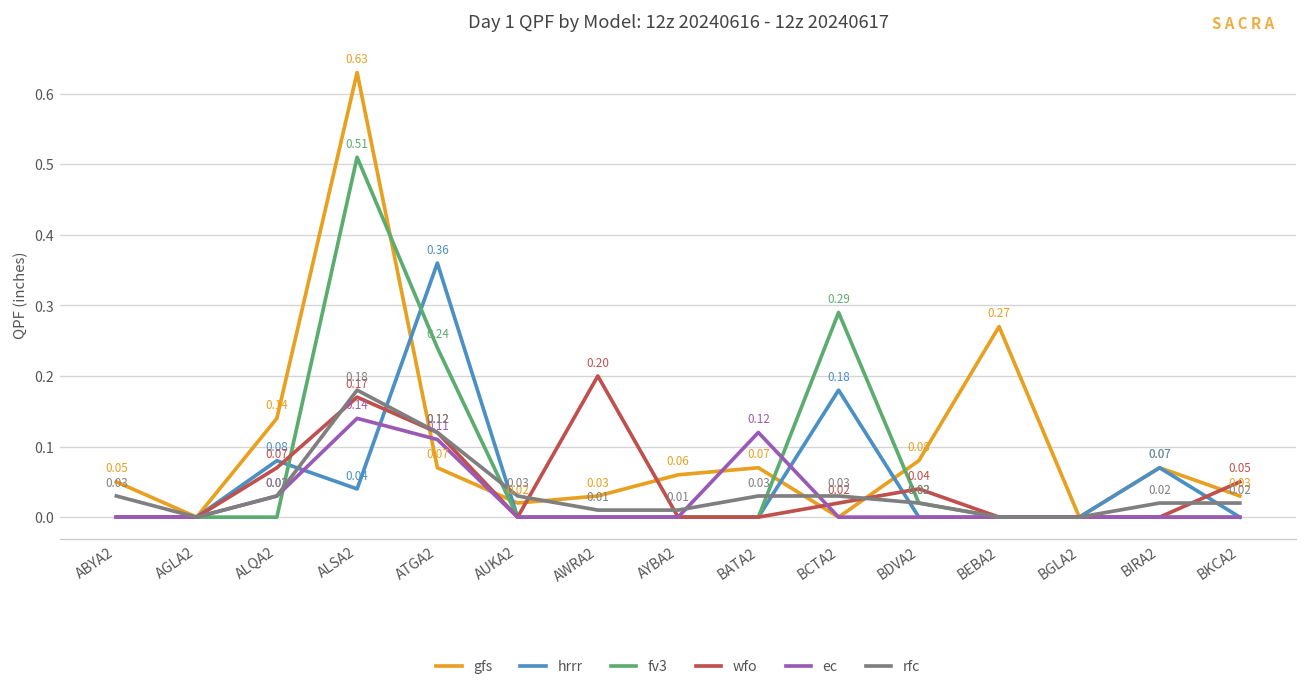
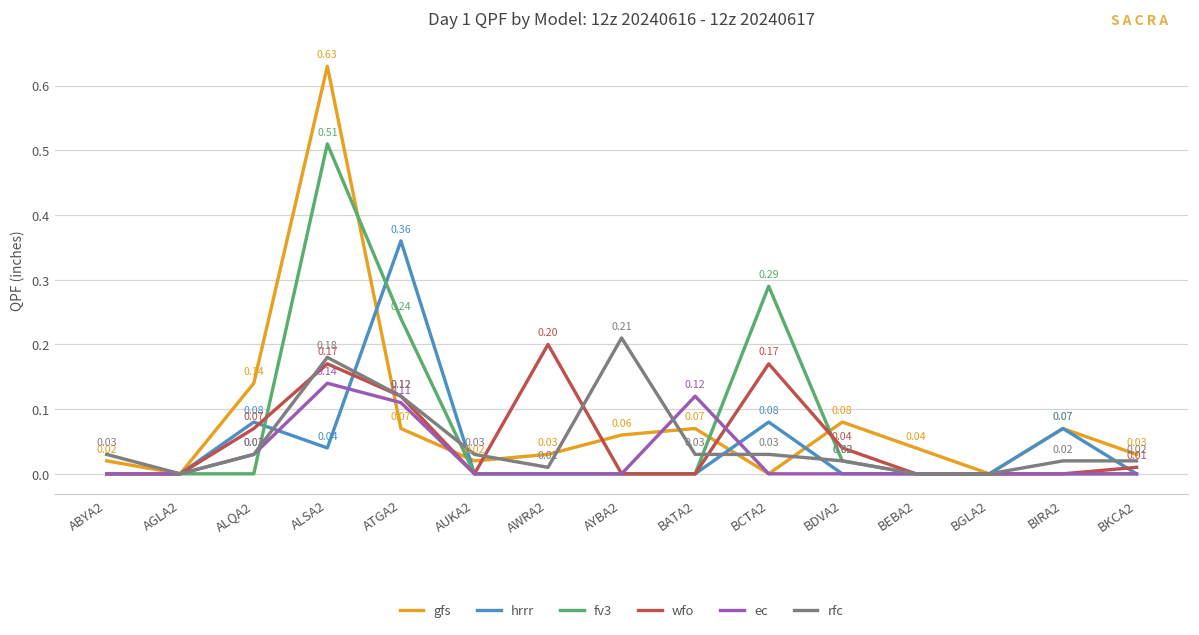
  {
    "gfs": {
-     "ABYA2": 0.05,
+     "ABYA2": 0.02,
      "ALQA2": 0.14,
      "ALSA2": 0.63,
      "ATGA2": 0.07,
      "AWRA2": 0.03,
      "AYBA2": 0.06,
      "BATA2": 0.07,
      "BDVA2": 0.08,
-     "BEBA2": 0.27
+     "BEBA2": 0.04
    },
    "hrrr": {
      "ALSA2": 0.04,
      "ATGA2": 0.36,
-     "BCTA2": 0.18
+     "BCTA2": 0.08
    },
    "fv3": {
      "ALSA2": 0.51,
      "ATGA2": 0.24,
      "BCTA2": 0.29
    },
    "wfo": {
      "AWRA2": 0.20,
-     "BCTA2": 0.02,
+     "BCTA2": 0.17,
      "BDVA2": 0.04,
-     "BKCA2": 0.05
+     "BKCA2": 0.01
    },
    "ec": {
      "BATA2": 0.12
    },
    "rfc": {
-     "AYBA2": 0.01,
+     "AYBA2": 0.21,
      "BATA2": 0.03,
      "BCTA2": 0.03,
      "BIRA2": 0.02
    }
  }
